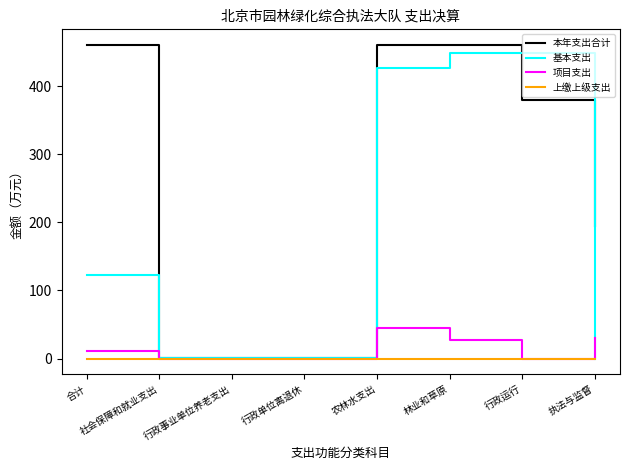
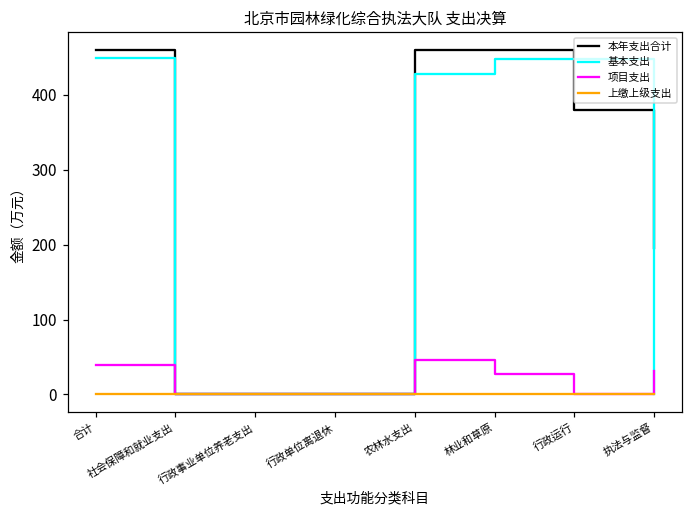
  {
    "本年支出合计": {
      "合计": 460,
      "农林水支出": 460,
      "林业和草原": 460,
      "行政运行": 380,
      "执法与监督": 190
    },
    "基本支出": {
-     "合计": 120,
+     "合计": 450,
      "农林水支出": 430,
      "林业和草原": 450
    },
    "项目支出": {
-     "合计": 10,
+     "合计": 40,
      "农林水支出": 50,
      "林业和草原": 30,
      "执法与监督": 30
    },
    "上缴上级支出": {
      "合计": 0,
      "农林水支出": 0,
      "林业和草原": 0
    }
  }
